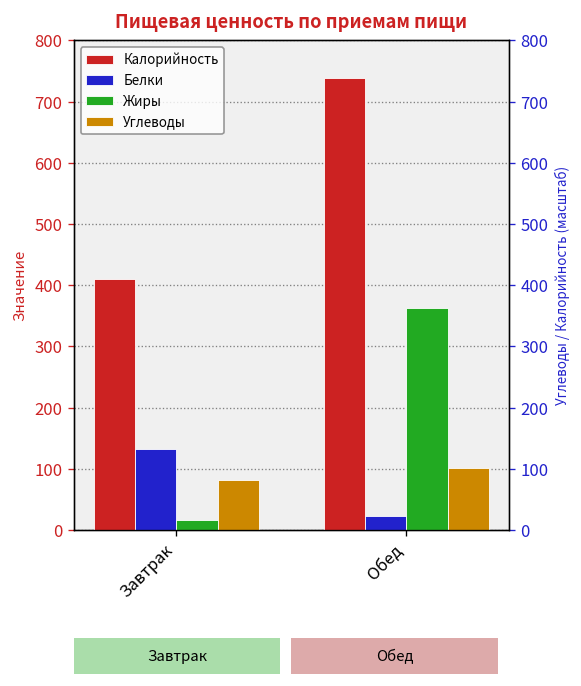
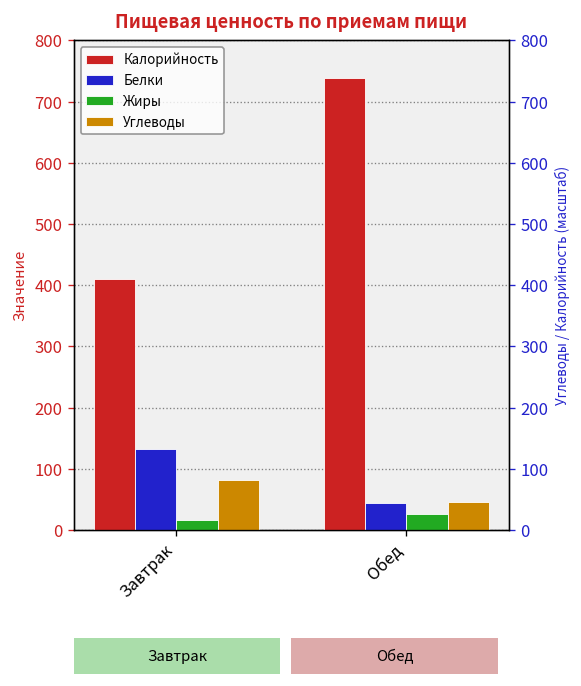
  {
    "Калорийность": {
      "Завтрак": 410,
      "Обед": 740
    },
    "Белки": {
      "Завтрак": 130,
-     "Обед": 20
+     "Обед": 40
    },
    "Жиры": {
      "Завтрак": 20,
-     "Обед": 360
+     "Обед": 30
    },
    "Углеводы": {
      "Завтрак": 80,
-     "Обед": 100
+     "Обед": 50
    }
  }
